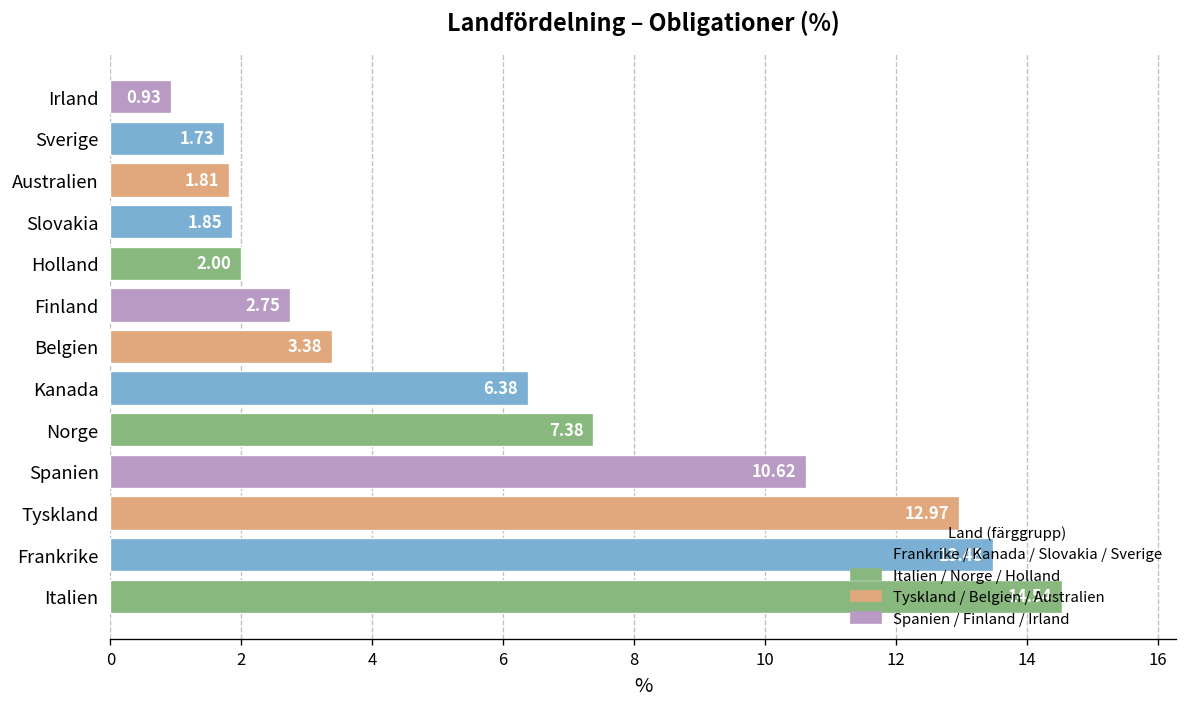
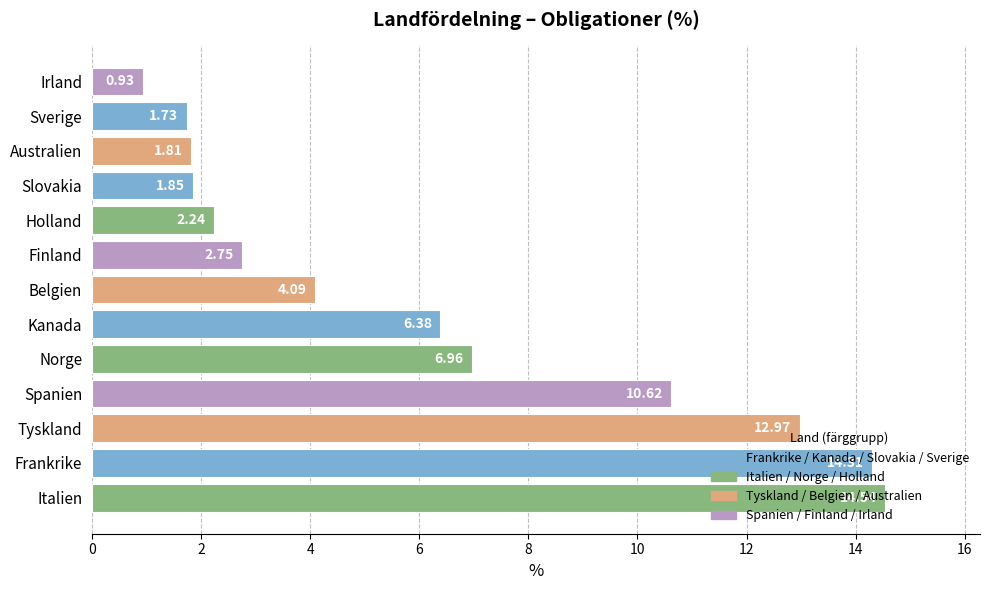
  {
    "Irland": 0.93,
    "Sverige": 1.73,
    "Australien": 1.81,
    "Slovakia": 1.85,
-   "Holland": 2.00,
+   "Holland": 2.24,
    "Finland": 2.75,
-   "Belgien": 3.38,
+   "Belgien": 4.09,
    "Kanada": 6.38,
-   "Norge": 7.38,
+   "Norge": 6.96,
    "Spanien": 10.62,
    "Tyskland": 12.97,
-   "Frankrike": 13.48,
+   "Frankrike": 14.31,
    "Italien": 14.54
  }
